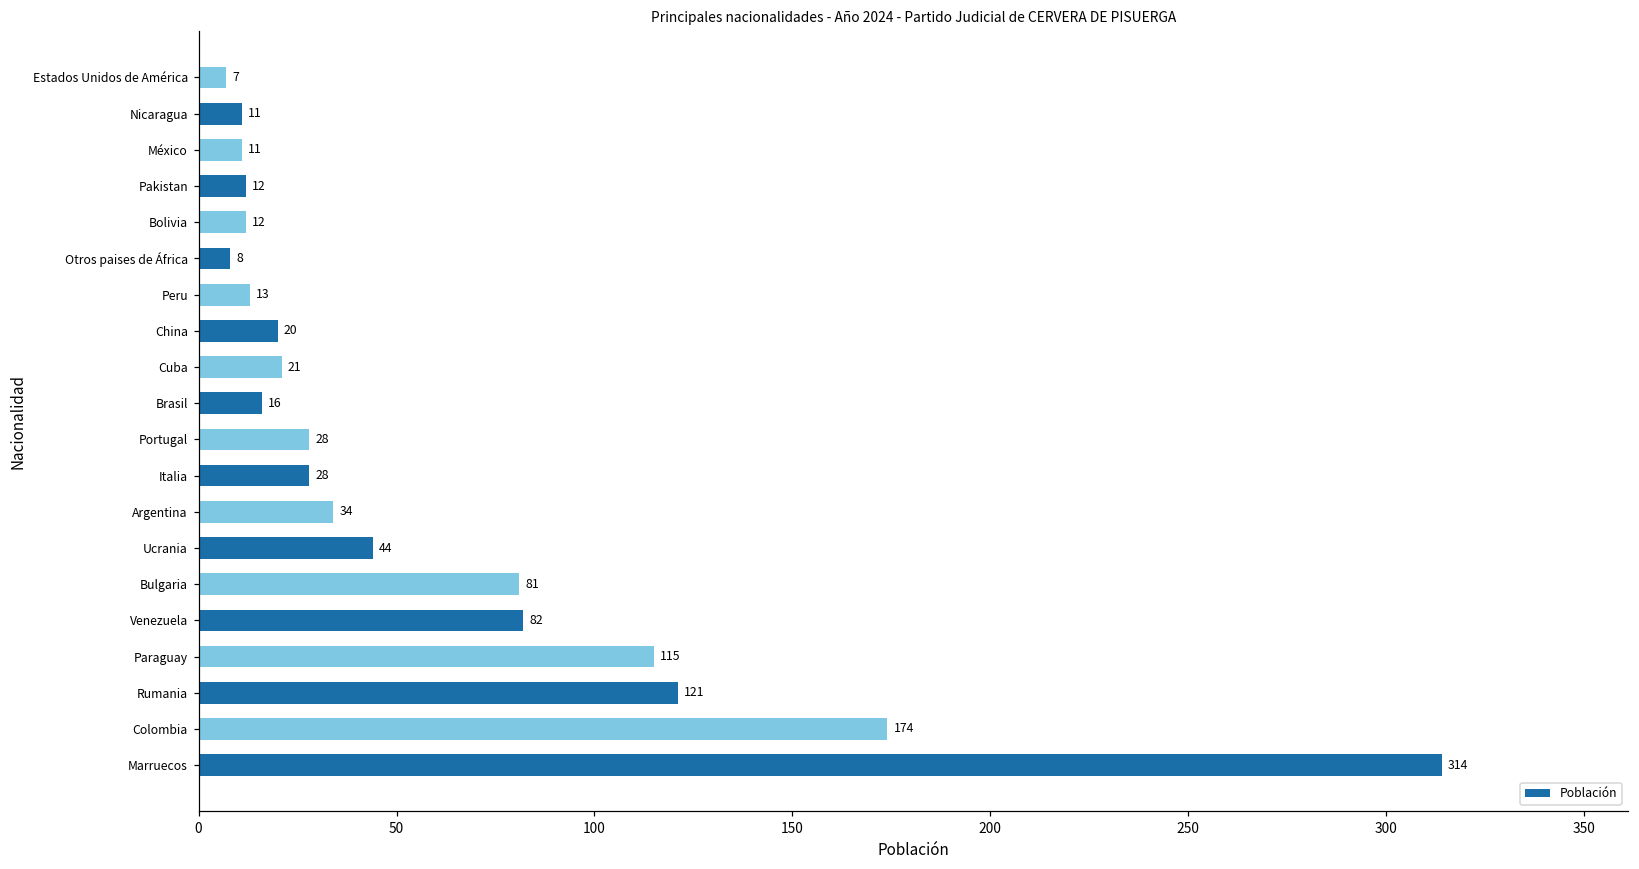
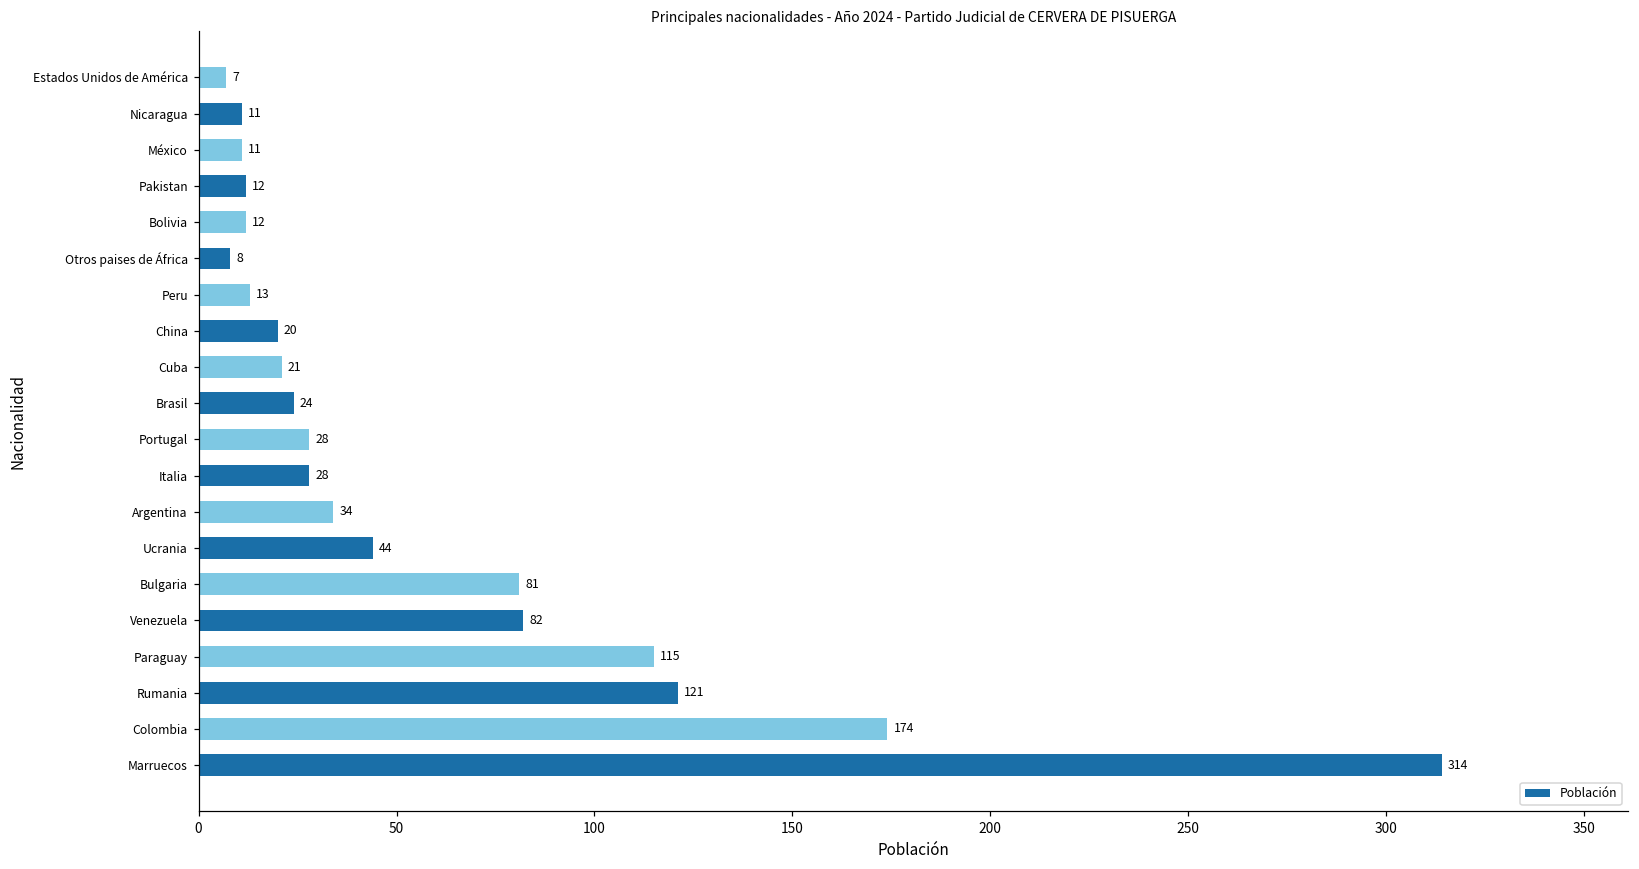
  {
    "Estados Unidos de América": 7,
    "Nicaragua": 11,
    "México": 11,
    "Pakistan": 12,
    "Bolivia": 12,
    "Otros paises de África": 8,
    "Peru": 13,
    "China": 20,
    "Cuba": 21,
-   "Brasil": 16,
+   "Brasil": 24,
    "Portugal": 28,
    "Italia": 28,
    "Argentina": 34,
    "Ucrania": 44,
    "Bulgaria": 81,
    "Venezuela": 82,
    "Paraguay": 115,
    "Rumania": 121,
    "Colombia": 174,
    "Marruecos": 314
  }
